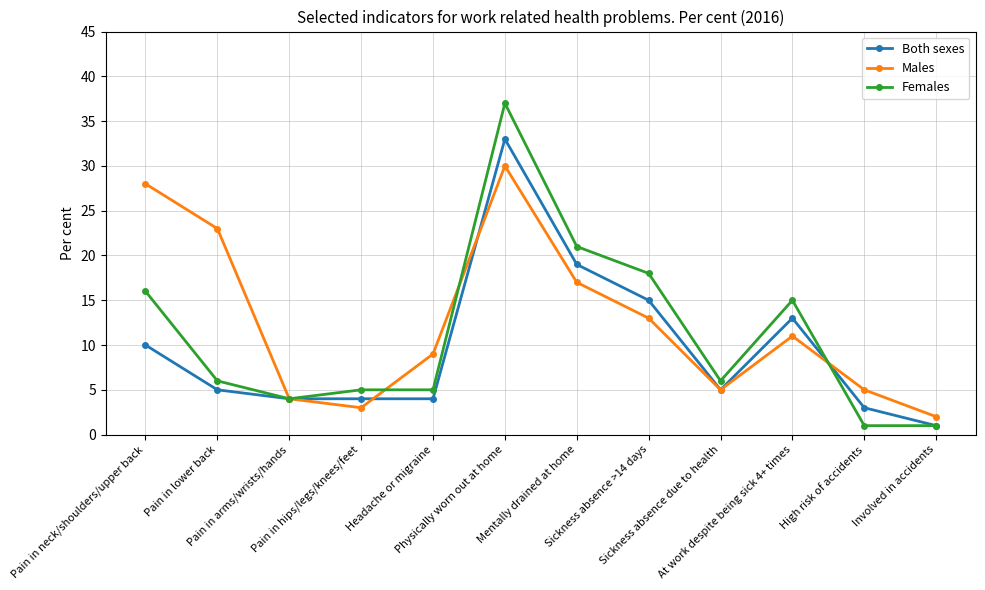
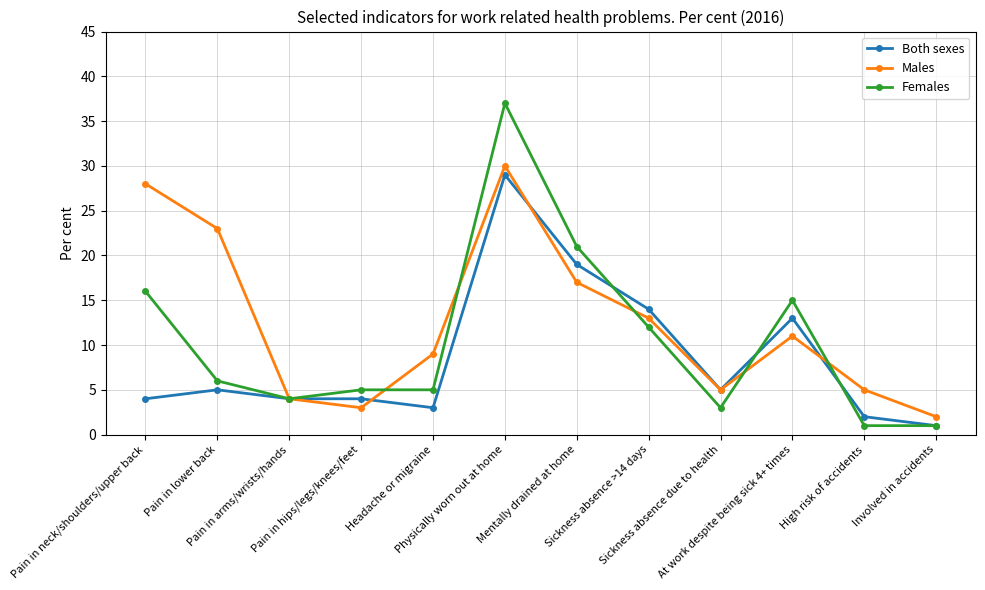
  {
    "Both sexes": {
-     "Pain in neck/shoulders/upper back": 10,
+     "Pain in neck/shoulders/upper back": 4,
      "Pain in lower back": 5,
      "Pain in hips/legs/knees/feet": 4,
-     "Headache or migraine": 4,
-     "Physically worn out at home": 33,
+     "Headache or migraine": 3,
+     "Physically worn out at home": 29,
      "Mentally drained at home": 19,
-     "Sickness absence >14 days": 15,
+     "Sickness absence >14 days": 14,
      "At work despite being sick 4+ times": 13,
-     "High risk of accidents": 3
+     "High risk of accidents": 2
    },
    "Males": {
      "Pain in neck/shoulders/upper back": 28,
      "Pain in lower back": 23,
      "Pain in hips/legs/knees/feet": 3,
      "Headache or migraine": 9,
      "Physically worn out at home": 30,
      "Mentally drained at home": 17,
      "Sickness absence >14 days": 13,
      "At work despite being sick 4+ times": 11,
      "High risk of accidents": 5,
      "Involved in accidents": 2
    },
    "Females": {
      "Pain in neck/shoulders/upper back": 16,
      "Pain in lower back": 6,
      "Pain in hips/legs/knees/feet": 5,
      "Headache or migraine": 5,
      "Physically worn out at home": 37,
      "Mentally drained at home": 21,
-     "Sickness absence >14 days": 18,
-     "Sickness absence due to health": 6,
+     "Sickness absence >14 days": 12,
+     "Sickness absence due to health": 3,
      "At work despite being sick 4+ times": 15,
      "High risk of accidents": 1
    }
  }
